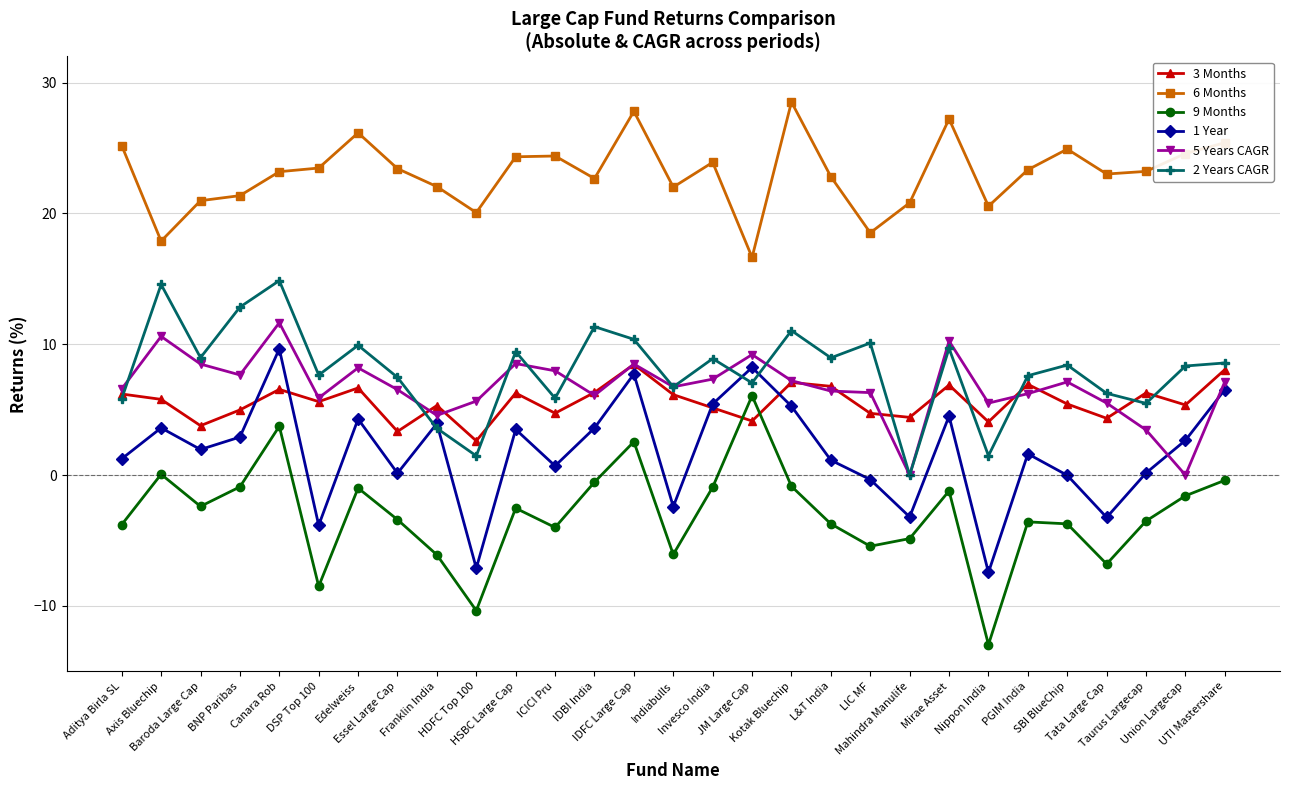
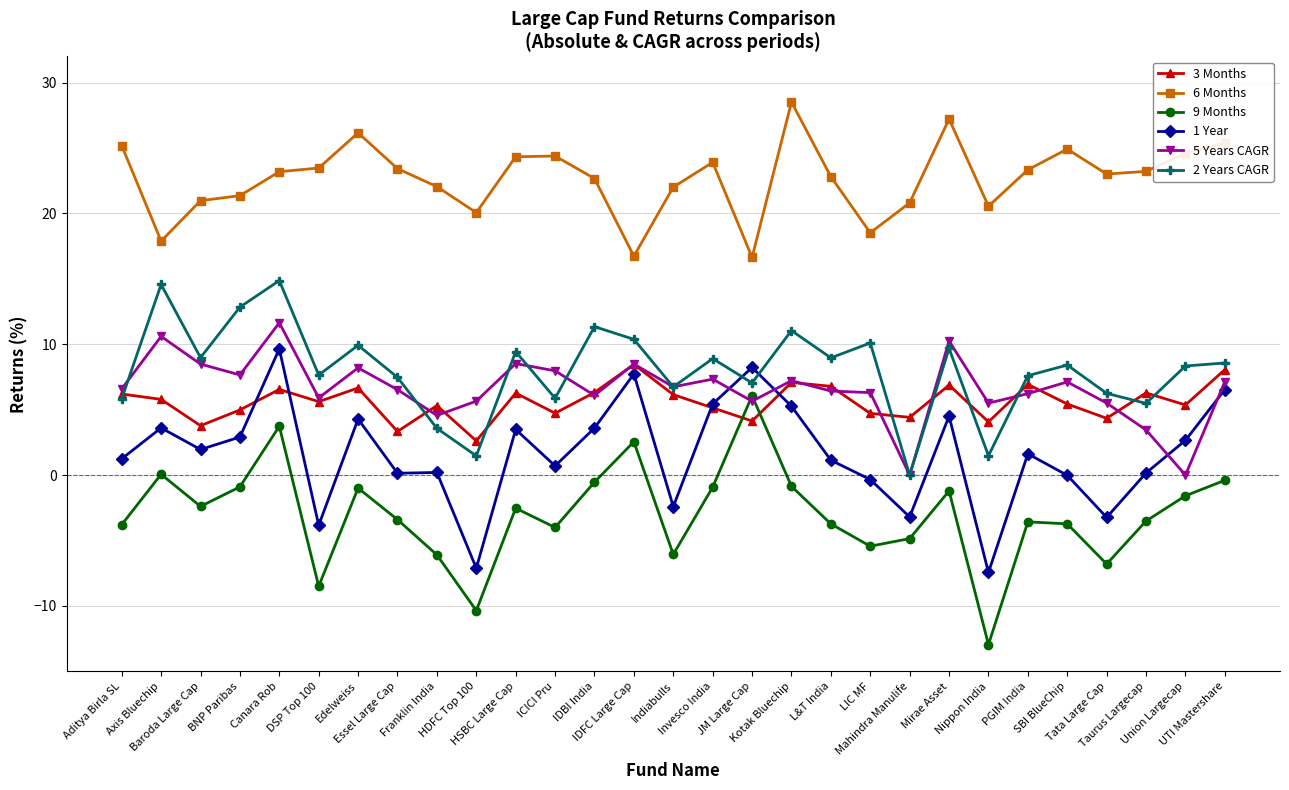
  {
    "3 Months": {
      "Aditya Birla SL": 6.2,
      "Axis Bluechip": 5.8,
      "Baroda Large Cap": 3.8,
      "BNP Paribas": 5.0,
      "Canara Rob": 6.6,
      "DSP Top 100": 5.6,
      "Edelweiss": 6.7,
      "Essel Large Cap": 3.3,
      "Franklin India": 5.3,
      "HDFC Top 100": 2.6,
      "HSBC Large Cap": 6.3,
      "ICICI Pru": 4.7,
      "IDBI India": 6.3,
      "Indiabulls": 6.1,
      "Invesco India": 5.1,
      "JM Large Cap": 4.1,
      "L&T India": 6.8,
      "LIC MF": 4.7,
      "Mahindra Manulife": 4.4,
      "Mirae Asset": 6.9,
      "Nippon India": 4.1,
      "PGIM India": 6.9,
      "SBI BlueChip": 5.4,
      "Tata Large Cap": 4.3,
      "Taurus Largecap": 6.3,
      "Union Largecap": 5.4,
      "UTI Mastershare": 8.1
    },
    "6 Months": {
      "Aditya Birla SL": 25.2,
      "Axis Bluechip": 17.9,
      "Baroda Large Cap": 21.0,
      "BNP Paribas": 21.4,
      "Canara Rob": 23.2,
      "DSP Top 100": 23.5,
      "Edelweiss": 26.2,
      "Essel Large Cap": 23.4,
      "Franklin India": 22.1,
      "HDFC Top 100": 20.1,
      "HSBC Large Cap": 24.3,
      "ICICI Pru": 24.4,
      "IDBI India": 22.7,
-     "IDFC Large Cap": 27.8,
+     "IDFC Large Cap": 16.7,
      "Indiabulls": 22.0,
      "Invesco India": 23.9,
      "JM Large Cap": 16.6,
      "Kotak Bluechip": 28.5,
      "L&T India": 22.8,
      "LIC MF": 18.5,
      "Mahindra Manulife": 20.8,
      "Mirae Asset": 27.2,
      "Nippon India": 20.6,
      "PGIM India": 23.3,
      "SBI BlueChip": 24.9,
      "Tata Large Cap": 23.0,
      "Taurus Largecap": 23.2
    },
    "9 Months": {
      "Aditya Birla SL": -3.8,
      "Axis Bluechip": 0.1,
      "Baroda Large Cap": -2.4,
      "BNP Paribas": -0.9,
      "Canara Rob": 3.7,
      "DSP Top 100": -8.5,
      "Edelweiss": -1.0,
      "Essel Large Cap": -3.4,
      "Franklin India": -6.1,
      "HDFC Top 100": -10.4,
      "HSBC Large Cap": -2.5,
      "ICICI Pru": -4.0,
      "IDBI India": -0.5,
      "IDFC Large Cap": 2.6,
      "Indiabulls": -6.1,
      "Invesco India": -0.9,
      "JM Large Cap": 6.1,
      "Kotak Bluechip": -0.9,
      "L&T India": -3.7,
      "LIC MF": -5.4,
      "Mahindra Manulife": -4.9,
      "Mirae Asset": -1.2,
      "Nippon India": -13.0,
      "PGIM India": -3.6,
      "SBI BlueChip": -3.7,
      "Tata Large Cap": -6.8,
      "Taurus Largecap": -3.5,
      "Union Largecap": -1.6,
      "UTI Mastershare": -0.4
    },
    "1 Year": {
      "Aditya Birla SL": 1.2,
      "Axis Bluechip": 3.6,
      "Baroda Large Cap": 2.0,
      "BNP Paribas": 2.9,
      "Canara Rob": 9.7,
      "DSP Top 100": -3.8,
      "Edelweiss": 4.3,
      "Essel Large Cap": 0.1,
-     "Franklin India": 3.9,
+     "Franklin India": 0.2,
      "HDFC Top 100": -7.1,
      "HSBC Large Cap": 3.5,
      "ICICI Pru": 0.7,
      "IDBI India": 3.6,
      "IDFC Large Cap": 7.7,
      "Indiabulls": -2.4,
      "Invesco India": 5.4,
      "JM Large Cap": 8.2,
      "Kotak Bluechip": 5.3,
      "L&T India": 1.1,
      "LIC MF": -0.3,
      "Mahindra Manulife": -3.2,
      "Mirae Asset": 4.5,
      "Nippon India": -7.4,
      "PGIM India": 1.6,
      "SBI BlueChip": 0.0,
      "Tata Large Cap": -3.2,
      "Taurus Largecap": 0.2,
      "Union Largecap": 2.7,
      "UTI Mastershare": 6.5
    },
    "5 Years CAGR": {
      "Aditya Birla SL": 6.6,
      "Axis Bluechip": 10.6,
      "Baroda Large Cap": 8.5,
      "BNP Paribas": 7.7,
      "Canara Rob": 11.6,
      "DSP Top 100": 5.9,
      "Edelweiss": 8.2,
      "Essel Large Cap": 6.5,
      "Franklin India": 4.6,
      "HDFC Top 100": 5.7,
      "HSBC Large Cap": 8.5,
      "ICICI Pru": 8.0,
      "IDBI India": 6.1,
      "Invesco India": 7.3,
-     "JM Large Cap": 9.2,
+     "JM Large Cap": 5.6,
      "L&T India": 6.4,
      "LIC MF": 6.3,
      "Mirae Asset": 10.2,
      "Nippon India": 5.5,
      "PGIM India": 6.2,
      "SBI BlueChip": 7.1,
      "Tata Large Cap": 5.5,
      "Taurus Largecap": 3.5,
      "Union Largecap": 0.0,
      "UTI Mastershare": 7.1
    },
    "2 Years CAGR": {
      "Aditya Birla SL": 5.8,
      "Axis Bluechip": 14.6,
      "Baroda Large Cap": 9.0,
      "BNP Paribas": 12.8,
      "Canara Rob": 14.9,
      "DSP Top 100": 7.6,
      "Edelweiss": 9.9,
      "Essel Large Cap": 7.5,
      "Franklin India": 3.6,
      "HDFC Top 100": 1.5,
      "HSBC Large Cap": 9.4,
      "ICICI Pru": 5.9,
      "IDBI India": 11.3,
      "IDFC Large Cap": 10.4,
      "Invesco India": 8.9,
      "JM Large Cap": 7.0,
      "Kotak Bluechip": 11.0,
      "L&T India": 9.0,
      "LIC MF": 10.1,
      "Mirae Asset": 9.7,
      "Nippon India": 1.5,
      "PGIM India": 7.6,
      "SBI BlueChip": 8.4,
      "Tata Large Cap": 6.2,
      "Taurus Largecap": 5.5,
      "Union Largecap": 8.3,
      "UTI Mastershare": 8.6
    }
  }
